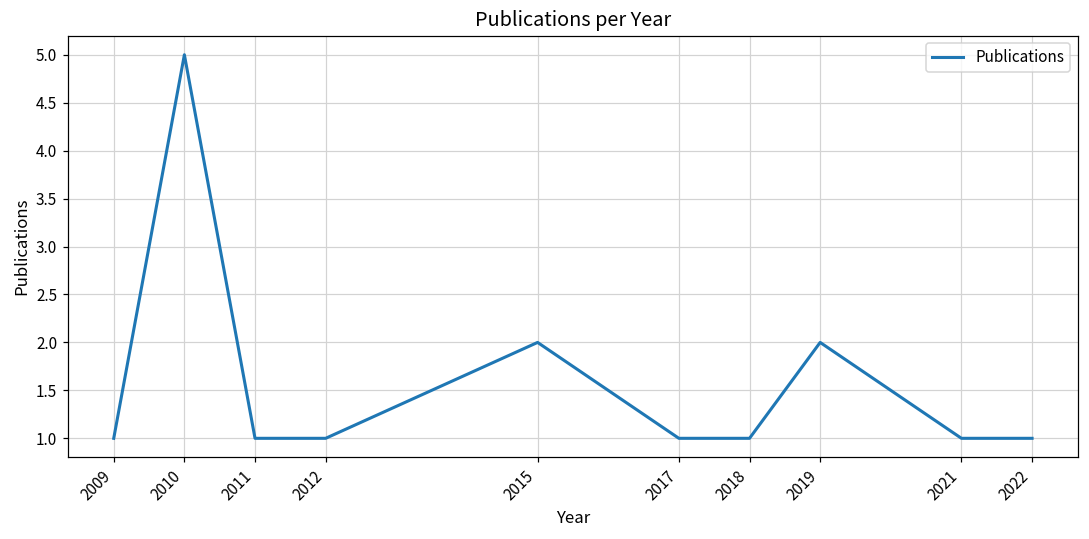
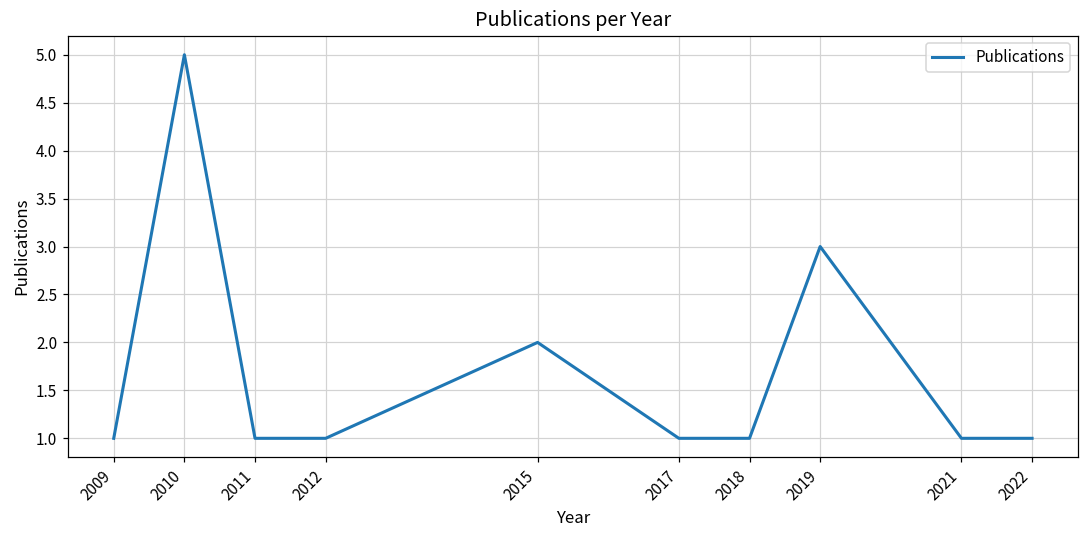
  {
    "2009": 1,
    "2010": 5,
    "2011": 1,
    "2012": 1,
    "2015": 2,
    "2017": 1,
    "2018": 1,
-   "2019": 2,
+   "2019": 3,
    "2021": 1,
    "2022": 1
  }
